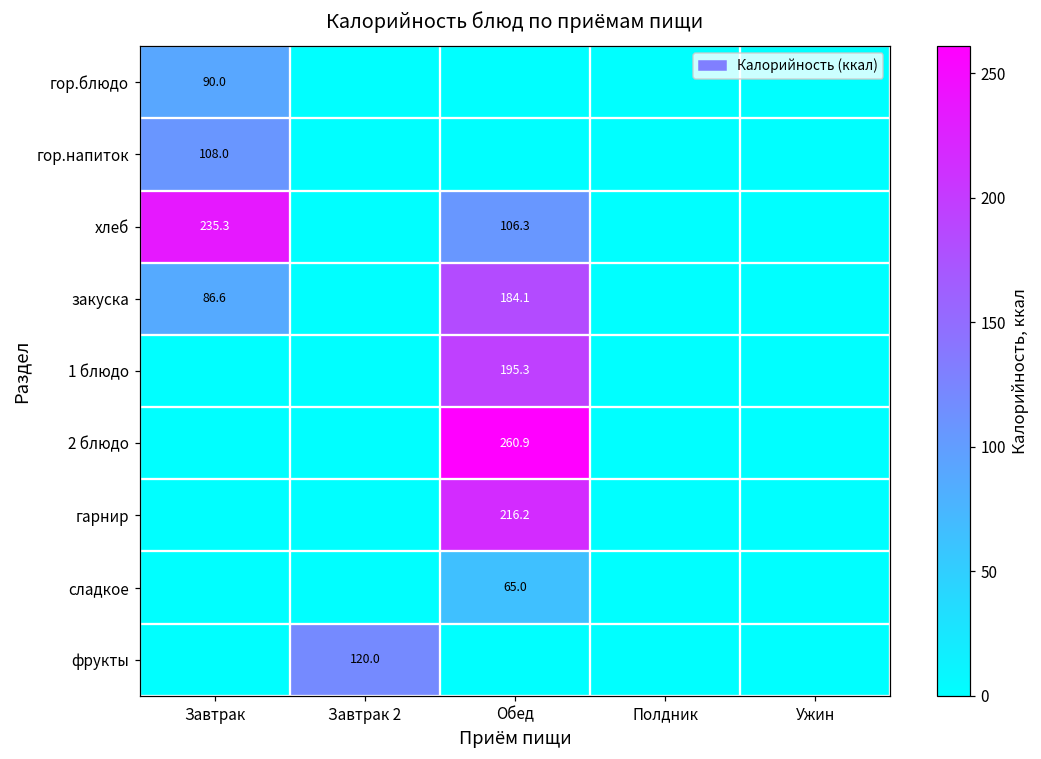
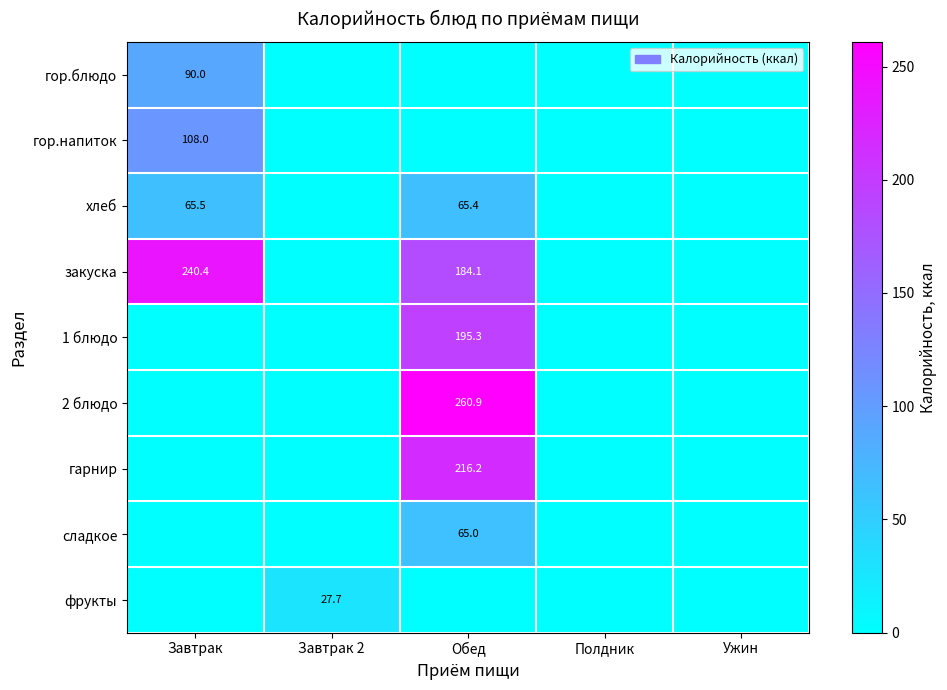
  {
    "гор.блюдо": {
      "Завтрак": 90.0
    },
    "гор.напиток": {
      "Завтрак": 108.0
    },
    "хлеб": {
-     "Завтрак": 235.3,
-     "Обед": 106.3
+     "Завтрак": 65.5,
+     "Обед": 65.4
    },
    "закуска": {
-     "Завтрак": 86.6,
+     "Завтрак": 240.4,
      "Обед": 184.1
    },
    "1 блюдо": {
      "Обед": 195.3
    },
    "2 блюдо": {
      "Обед": 260.9
    },
    "гарнир": {
      "Обед": 216.2
    },
    "сладкое": {
      "Обед": 65.0
    },
    "фрукты": {
-     "Завтрак 2": 120.0
+     "Завтрак 2": 27.7
    }
  }
